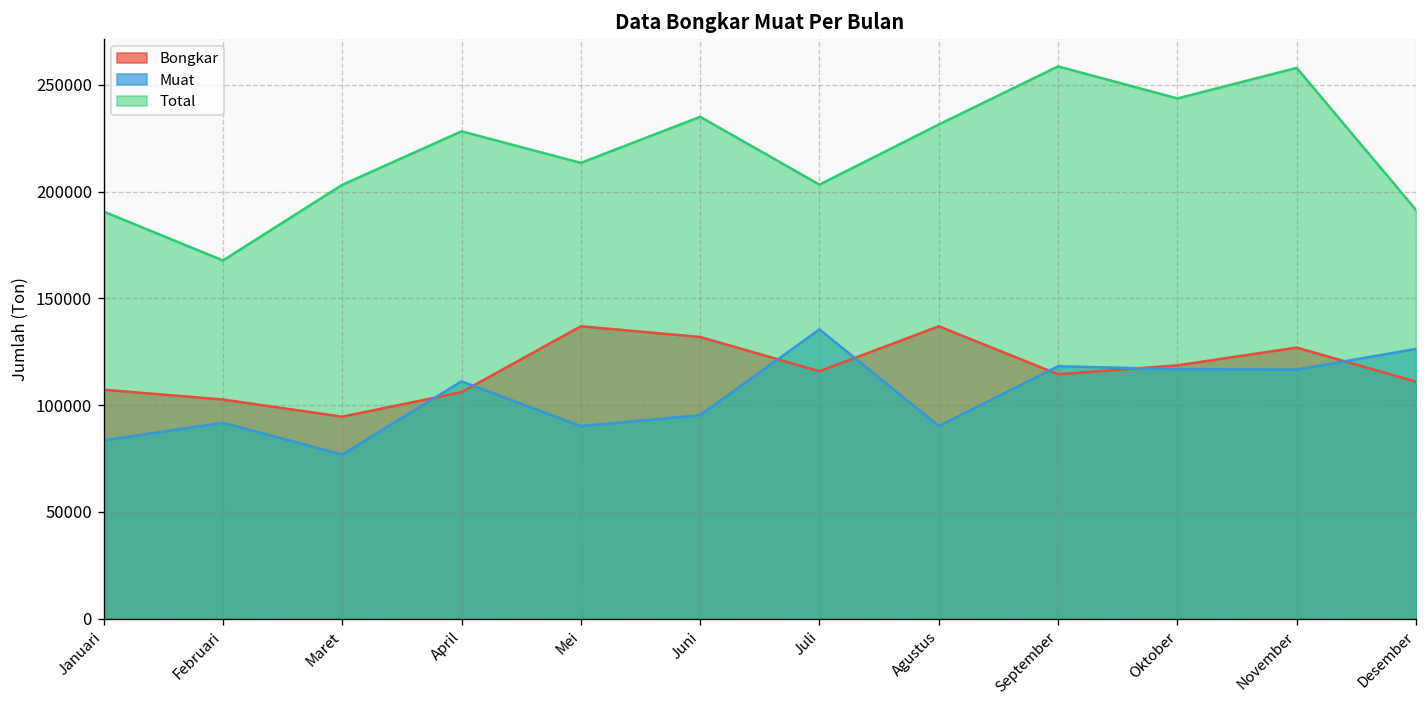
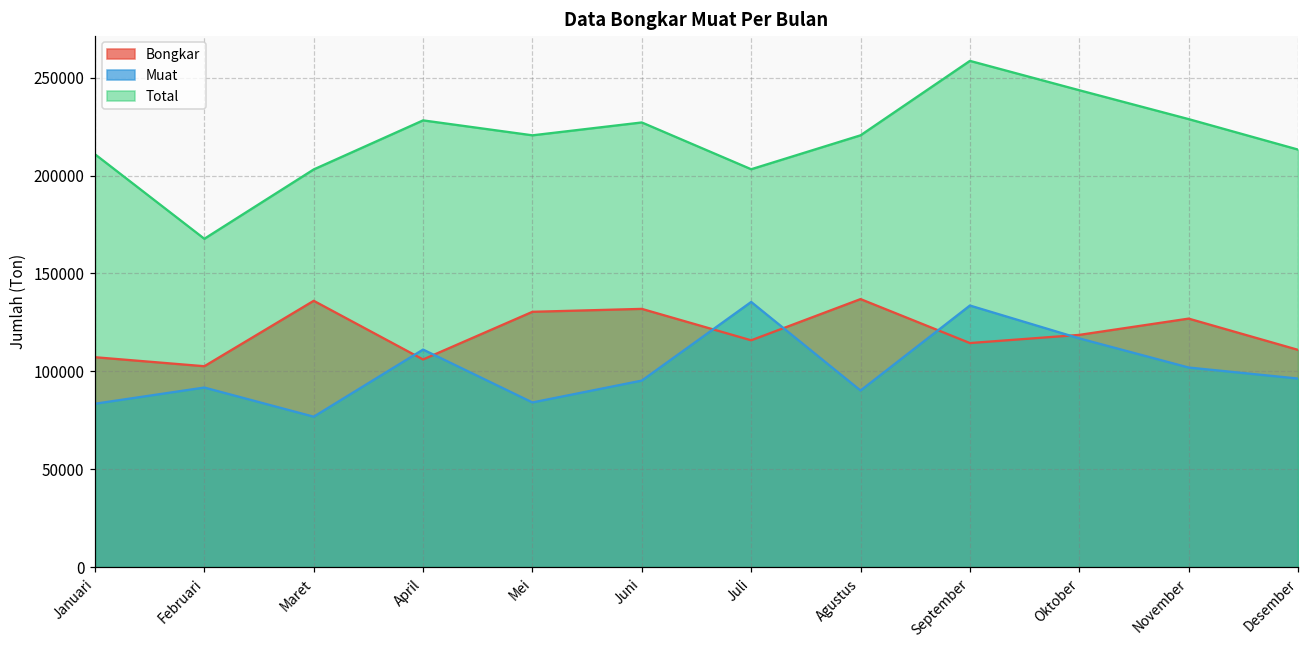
  {
    "Bongkar": {
      "Januari": 107000,
      "Februari": 103000,
-     "Maret": 95000,
+     "Maret": 136000,
      "April": 106000,
-     "Mei": 137000,
+     "Mei": 130000,
      "Juni": 132000,
      "Juli": 116000,
      "Agustus": 137000,
      "September": 114000,
      "Oktober": 119000,
      "November": 127000,
      "Desember": 111000
    },
    "Muat": {
      "Januari": 83000,
      "Februari": 92000,
      "Maret": 77000,
      "April": 111000,
-     "Mei": 90000,
+     "Mei": 84000,
      "Juni": 95000,
      "Juli": 135000,
      "Agustus": 90000,
-     "September": 118000,
+     "September": 134000,
      "Oktober": 117000,
-     "November": 117000,
-     "Desember": 126000
+     "November": 102000,
+     "Desember": 96000
    },
    "Total": {
-     "Januari": 191000,
+     "Januari": 211000,
      "Februari": 168000,
      "Maret": 203000,
      "April": 228000,
-     "Mei": 213000,
-     "Juni": 235000,
+     "Mei": 221000,
+     "Juni": 227000,
      "Juli": 203000,
-     "Agustus": 231000,
+     "Agustus": 221000,
      "September": 259000,
      "Oktober": 244000,
-     "November": 258000,
-     "Desember": 191000
+     "November": 229000,
+     "Desember": 213000
    }
  }
